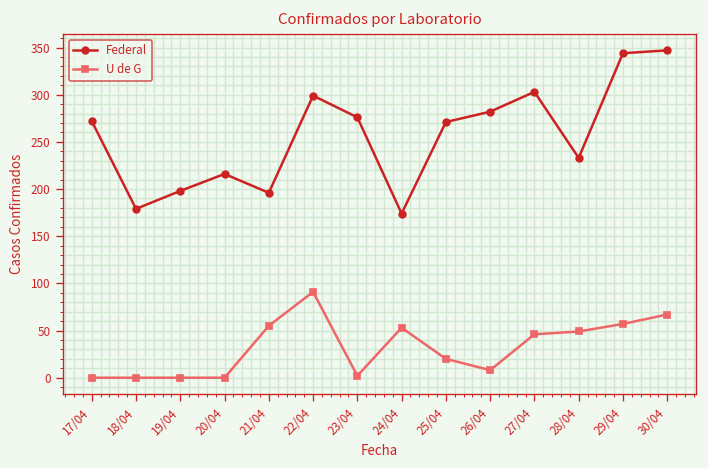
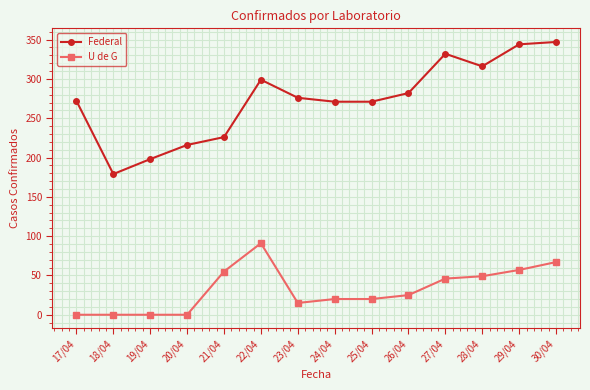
  {
    "Federal": {
      "17/04": 270,
      "18/04": 180,
      "19/04": 200,
      "20/04": 220,
-     "21/04": 200,
+     "21/04": 230,
      "22/04": 300,
      "23/04": 280,
-     "24/04": 170,
+     "24/04": 270,
      "25/04": 270,
      "26/04": 280,
-     "27/04": 300,
-     "28/04": 230,
+     "27/04": 330,
+     "28/04": 320,
      "29/04": 340,
      "30/04": 350
    },
    "U de G": {
      "17/04": 0,
      "18/04": 0,
      "19/04": 0,
      "20/04": 0,
      "21/04": 60,
      "22/04": 90,
-     "23/04": 0,
-     "24/04": 50,
+     "23/04": 20,
+     "24/04": 20,
      "25/04": 20,
-     "26/04": 10,
+     "26/04": 30,
      "27/04": 50,
      "28/04": 50,
      "29/04": 60,
      "30/04": 70
    }
  }
